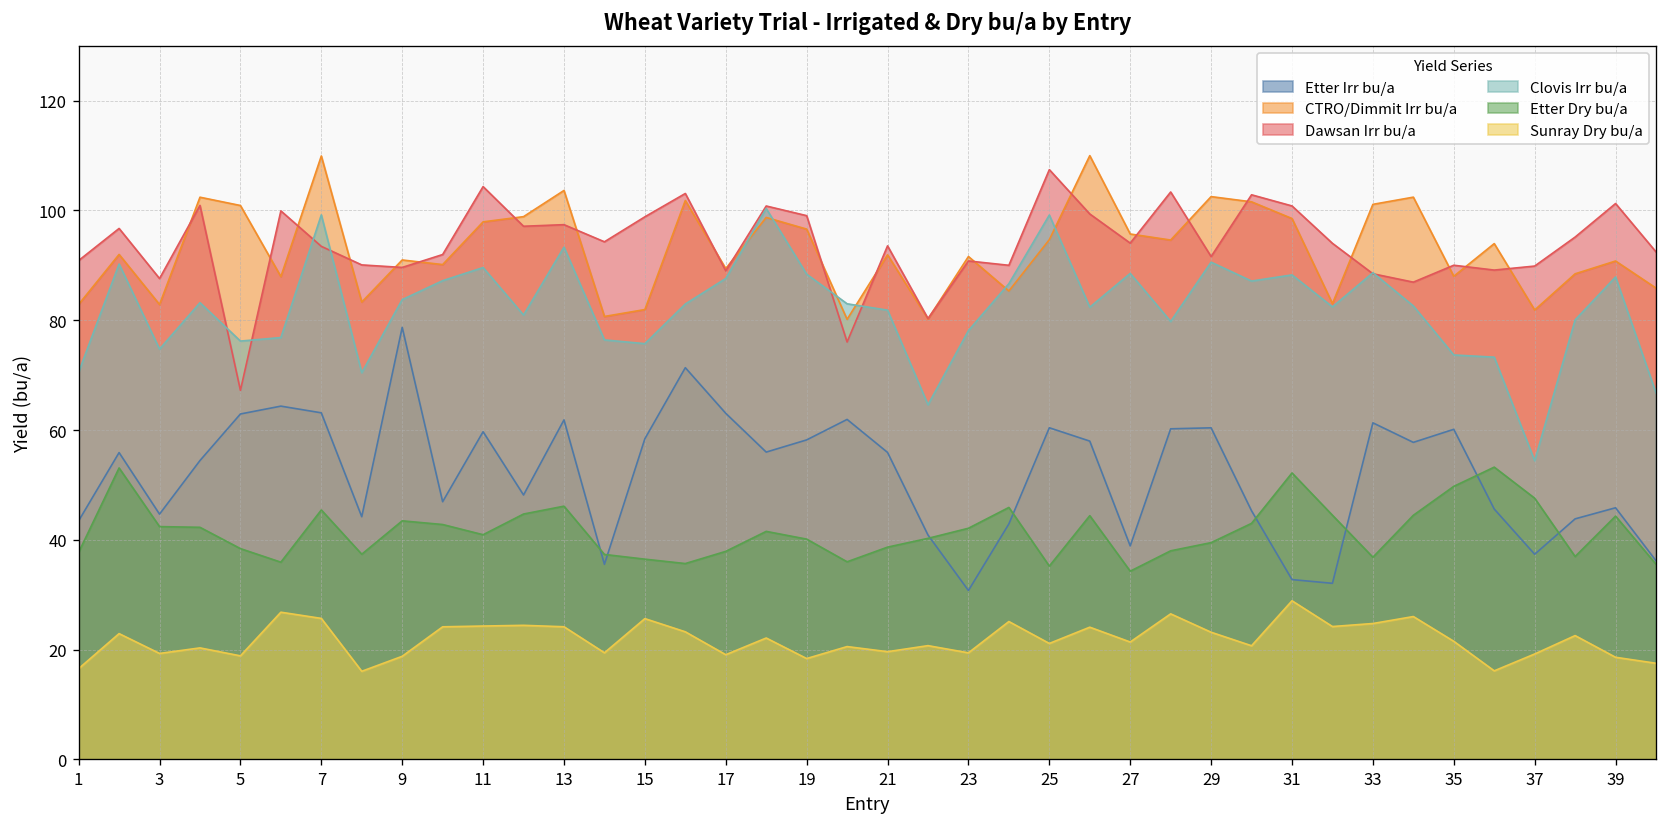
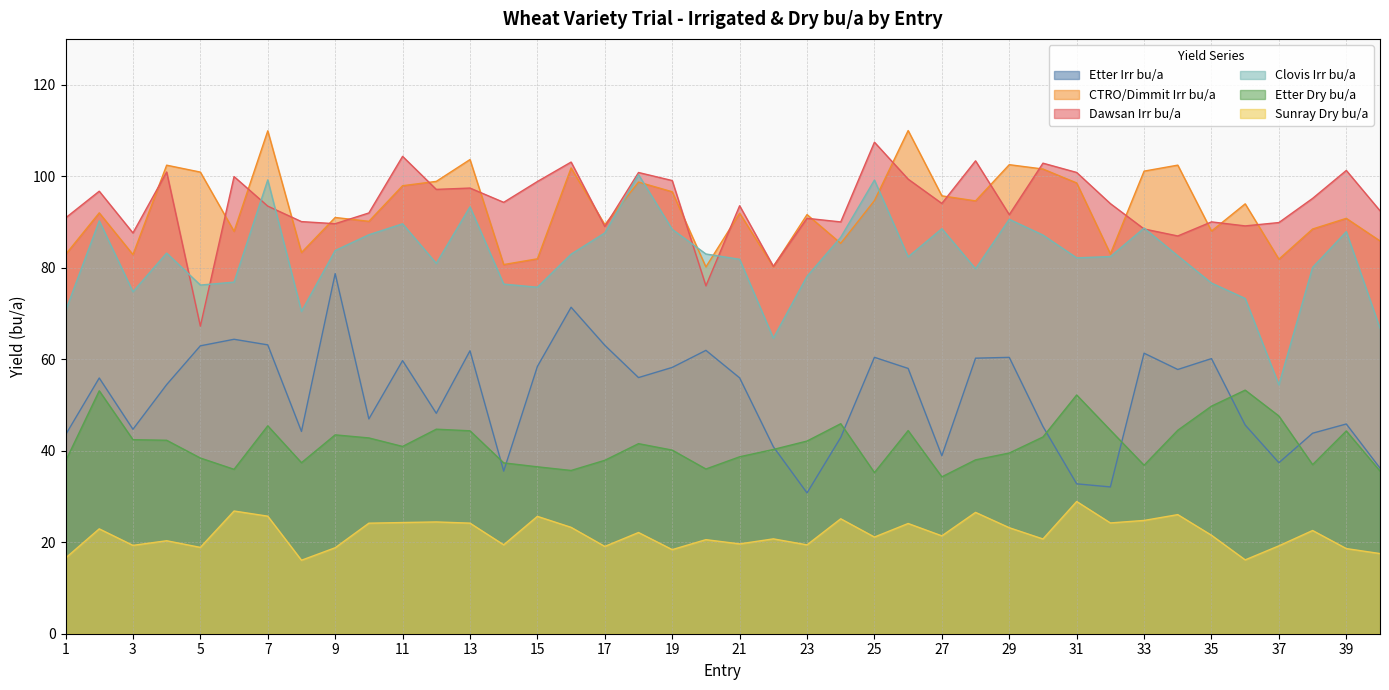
  {
    "Etter Irr bu/a": {
      "1": 43,
      "3": 45,
      "5": 63,
      "7": 63,
      "9": 79,
      "11": 60,
      "13": 62,
      "15": 58,
      "17": 63,
      "19": 58,
      "21": 56,
      "23": 31,
      "25": 60,
      "27": 39,
      "29": 60,
      "31": 33,
      "33": 61,
      "35": 60,
      "37": 37,
      "39": 46
    },
    "Dawsan Irr bu/a": {
      "1": 91,
      "3": 88,
      "5": 67,
      "7": 93,
      "9": 90,
      "11": 104,
      "13": 97,
      "15": 99,
      "19": 99,
      "21": 94,
      "23": 91,
      "25": 107,
      "27": 94,
      "29": 92,
      "31": 101,
      "35": 90,
      "37": 90,
      "39": 101
    },
    "Clovis Irr bu/a": {
      "1": 71,
      "3": 75,
      "5": 76,
      "7": 99,
      "9": 84,
      "11": 90,
      "13": 93,
      "15": 76,
      "17": 88,
      "19": 88,
      "21": 82,
      "23": 78,
      "25": 99,
      "27": 89,
      "29": 91,
-     "31": 88,
-     "35": 74,
+     "31": 82,
+     "35": 77,
      "37": 54,
      "39": 88
    },
    "Etter Dry bu/a": {
      "1": 38,
      "3": 42,
      "5": 38,
      "7": 45,
      "9": 43,
      "11": 41,
-     "13": 46,
+     "13": 44,
      "15": 36,
      "17": 38,
      "19": 40,
      "21": 39,
      "23": 42,
      "25": 35,
      "27": 34,
      "29": 39,
      "31": 52,
      "33": 37,
      "35": 50,
      "37": 48,
      "39": 44
    }
  }
